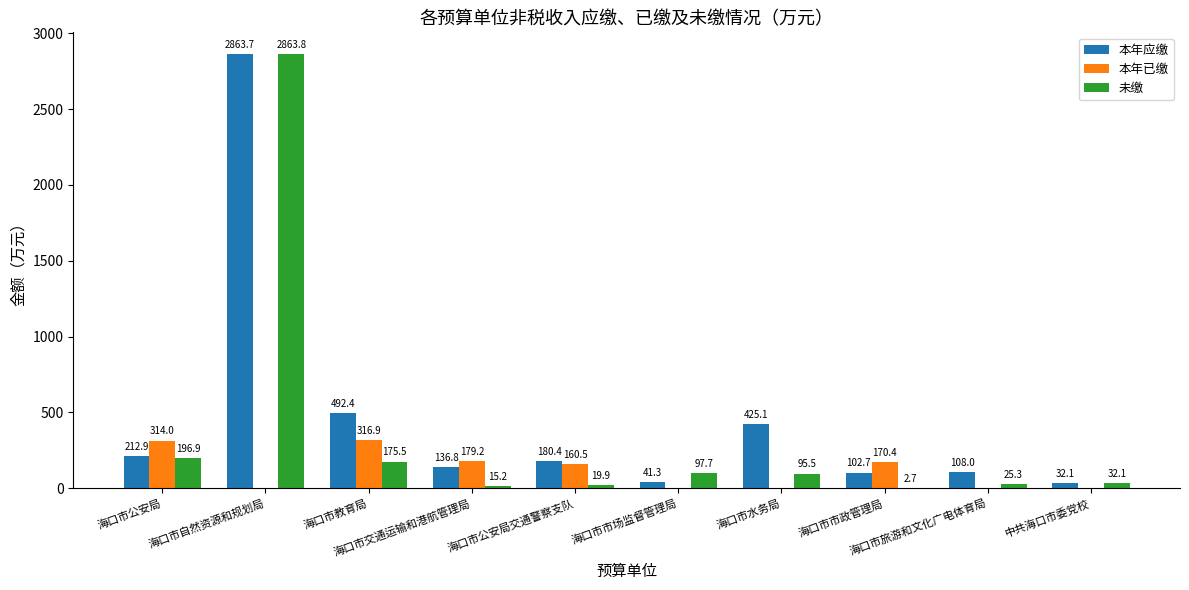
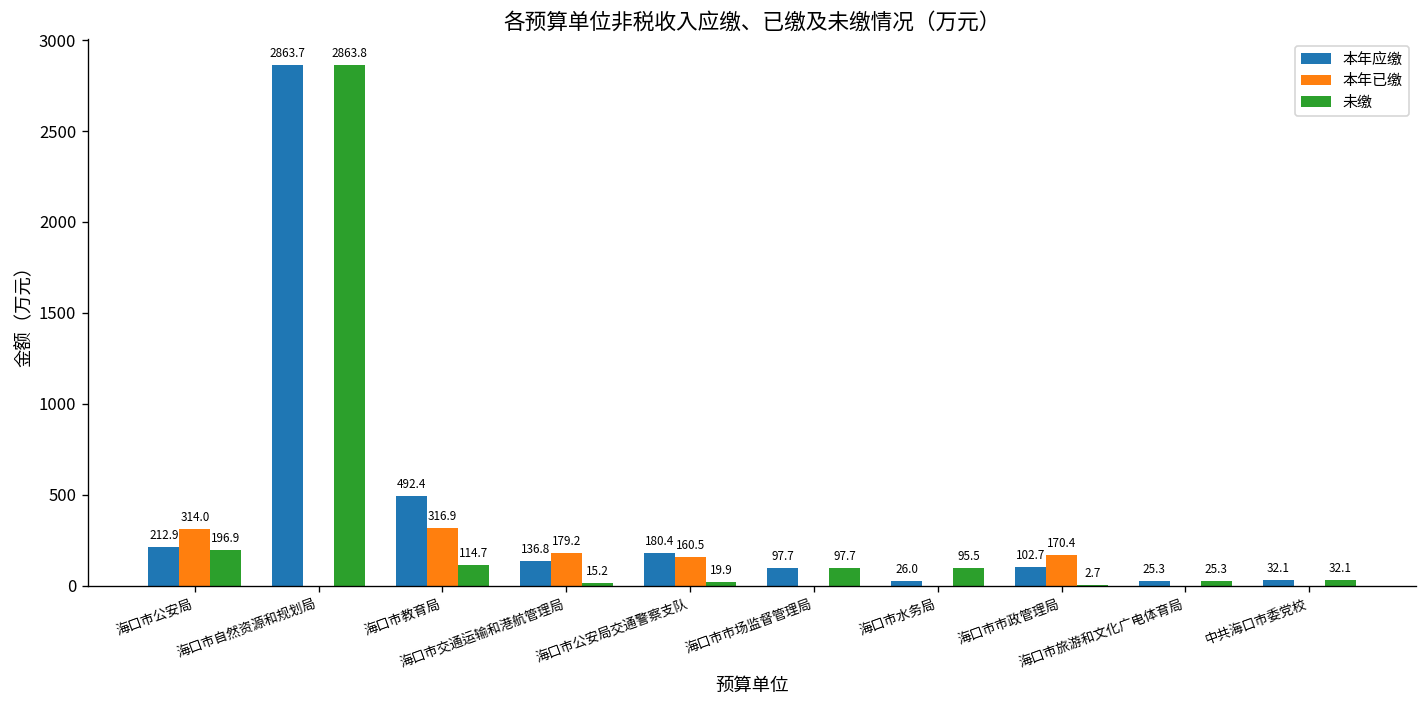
  {
    "本年应缴": {
      "海口市公安局": 212.9,
      "海口市自然资源和规划局": 2863.7,
      "海口市教育局": 492.4,
      "海口市交通运输和港航管理局": 136.8,
      "海口市公安局交通警察支队": 180.4,
-     "海口市市场监督管理局": 41.3,
-     "海口市水务局": 425.1,
+     "海口市市场监督管理局": 97.7,
+     "海口市水务局": 26.0,
      "海口市市政管理局": 102.7,
-     "海口市旅游和文化广电体育局": 108.0,
+     "海口市旅游和文化广电体育局": 25.3,
      "中共海口市委党校": 32.1
    },
    "本年已缴": {
      "海口市公安局": 314.0,
      "海口市教育局": 316.9,
      "海口市交通运输和港航管理局": 179.2,
      "海口市公安局交通警察支队": 160.5,
      "海口市市政管理局": 170.4
    },
    "未缴": {
      "海口市公安局": 196.9,
      "海口市自然资源和规划局": 2863.8,
-     "海口市教育局": 175.5,
+     "海口市教育局": 114.7,
      "海口市交通运输和港航管理局": 15.2,
      "海口市公安局交通警察支队": 19.9,
      "海口市市场监督管理局": 97.7,
      "海口市水务局": 95.5,
      "海口市市政管理局": 2.7,
      "海口市旅游和文化广电体育局": 25.3,
      "中共海口市委党校": 32.1
    }
  }
